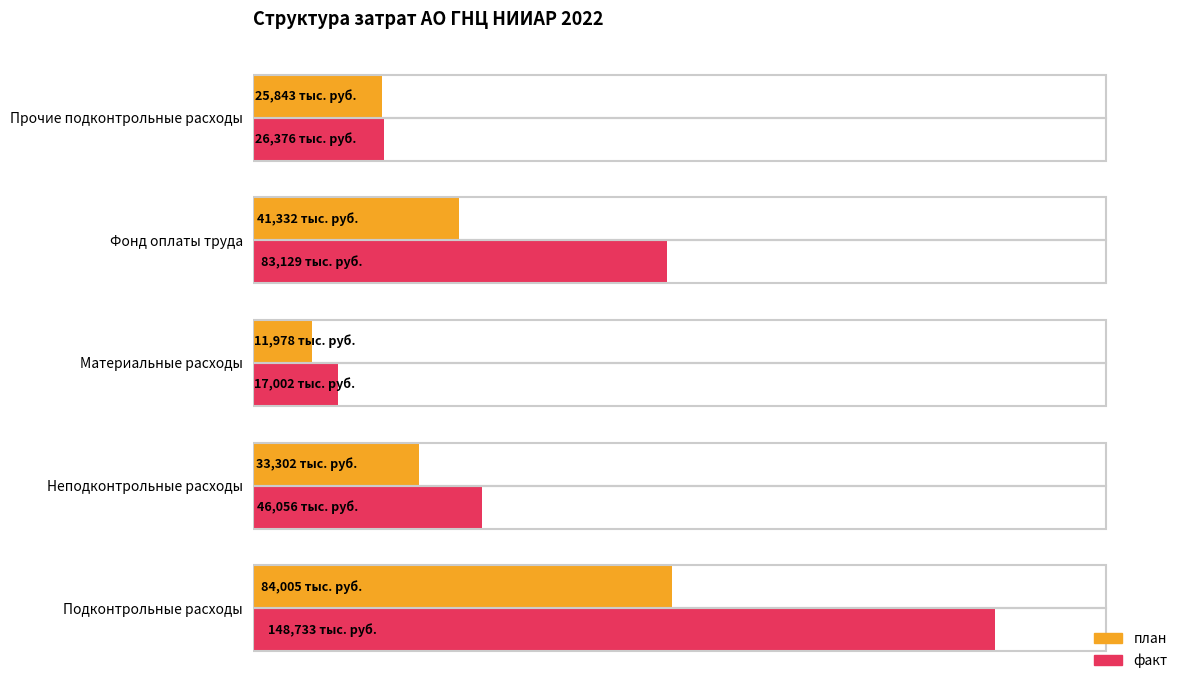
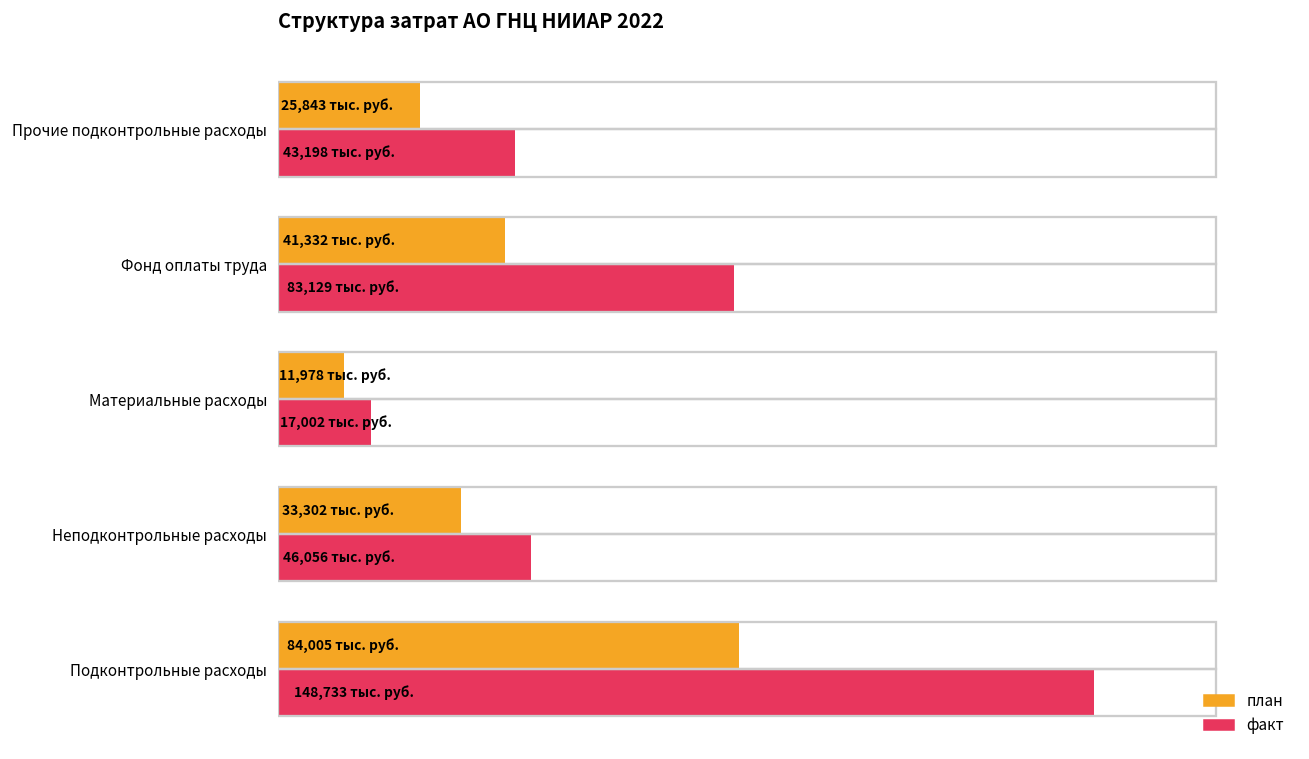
  {
    "план": {
      "Прочие подконтрольные расходы": "25,843",
      "Фонд оплаты труда": "41,332",
      "Материальные расходы": "11,978",
      "Неподконтрольные расходы": "33,302",
      "Подконтрольные расходы": "84,005"
    },
    "факт": {
-     "Прочие подконтрольные расходы": "26,376",
+     "Прочие подконтрольные расходы": "43,198",
      "Фонд оплаты труда": "83,129",
      "Материальные расходы": "17,002",
      "Неподконтрольные расходы": "46,056",
      "Подконтрольные расходы": "148,733"
    }
  }
